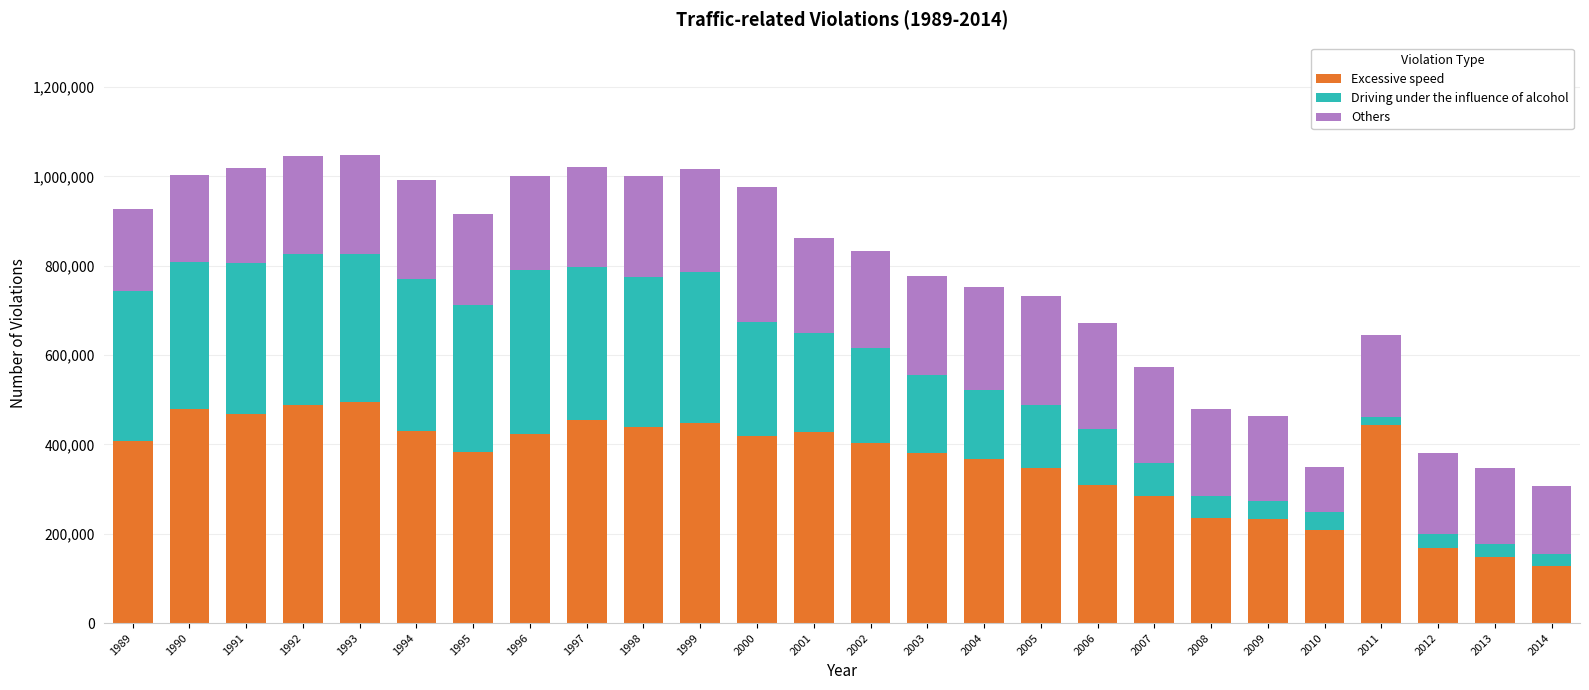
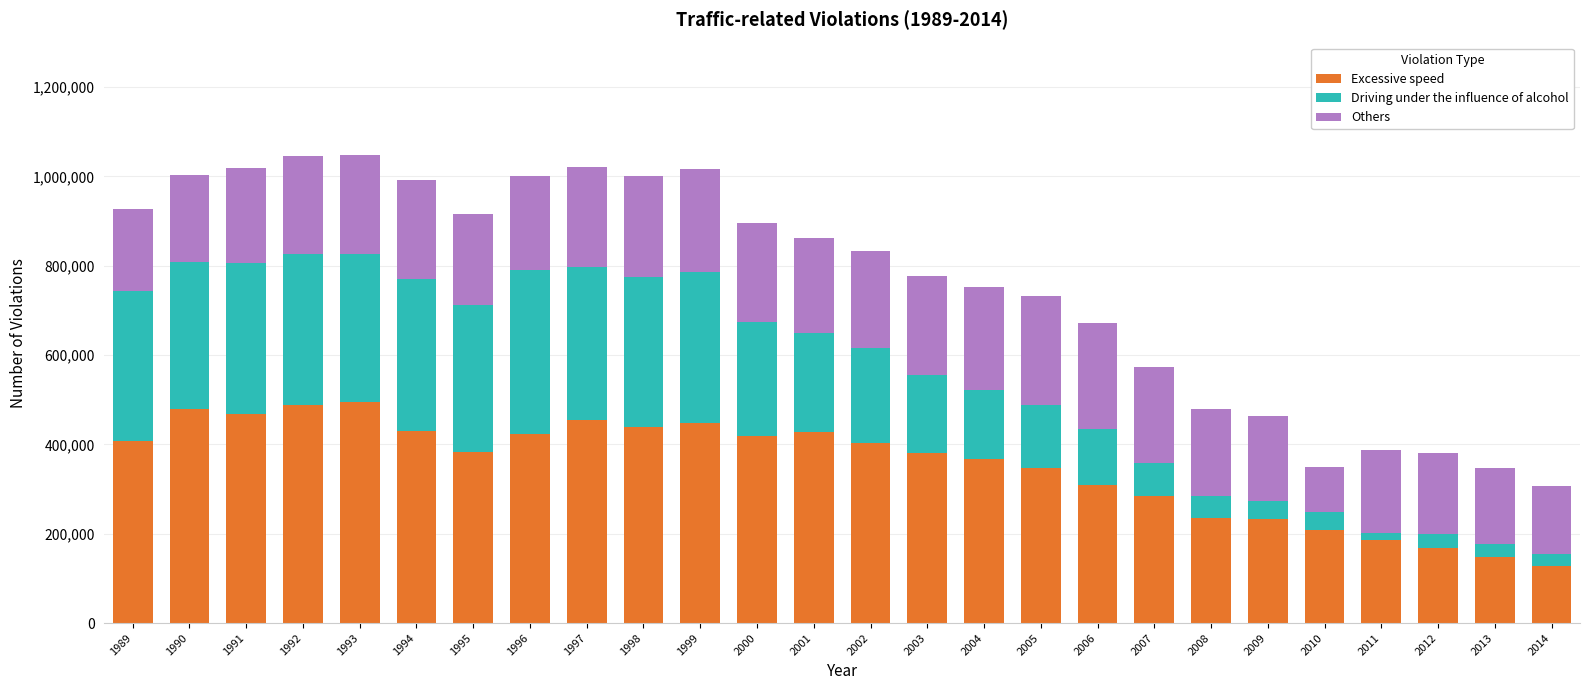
  {
    "Excessive speed": {
      "1989": "410,000",
      "1990": "480,000",
      "1991": "470,000",
      "1992": "490,000",
      "1993": "490,000",
      "1994": "430,000",
      "1995": "380,000",
      "1996": "420,000",
      "1997": "450,000",
      "1998": "440,000",
      "1999": "450,000",
      "2000": "420,000",
      "2001": "430,000",
      "2002": "400,000",
      "2003": "380,000",
      "2004": "370,000",
      "2005": "350,000",
      "2006": "310,000",
      "2007": "280,000",
      "2008": "230,000",
      "2009": "230,000",
      "2010": "210,000",
-     "2011": "440,000",
+     "2011": "190,000",
      "2012": "170,000",
      "2013": "150,000",
      "2014": "130,000"
    },
    "Driving under the influence of alcohol": {
      "1989": "340,000",
      "1990": "330,000",
      "1991": "340,000",
      "1992": "340,000",
      "1993": "330,000",
      "1994": "340,000",
      "1995": "330,000",
      "1996": "370,000",
      "1997": "340,000",
      "1998": "340,000",
      "1999": "340,000",
      "2000": "260,000",
      "2001": "220,000",
      "2002": "210,000",
      "2003": "180,000",
      "2004": "150,000",
      "2005": "140,000",
      "2006": "130,000",
      "2007": "70,000",
      "2008": "50,000",
      "2009": "40,000",
      "2010": "40,000",
      "2011": "20,000",
      "2012": "30,000",
      "2013": "30,000",
      "2014": "30,000"
    },
    "Others": {
      "1989": "180,000",
      "1990": "190,000",
      "1991": "210,000",
      "1992": "220,000",
      "1993": "220,000",
      "1994": "220,000",
      "1995": "200,000",
      "1996": "210,000",
      "1997": "220,000",
      "1998": "230,000",
      "1999": "230,000",
-     "2000": "300,000",
+     "2000": "220,000",
      "2001": "210,000",
      "2002": "220,000",
      "2003": "220,000",
      "2004": "230,000",
      "2005": "240,000",
      "2006": "240,000",
      "2007": "210,000",
      "2008": "200,000",
      "2009": "190,000",
      "2010": "100,000",
      "2011": "190,000",
      "2012": "180,000",
      "2013": "170,000",
      "2014": "150,000"
    }
  }
